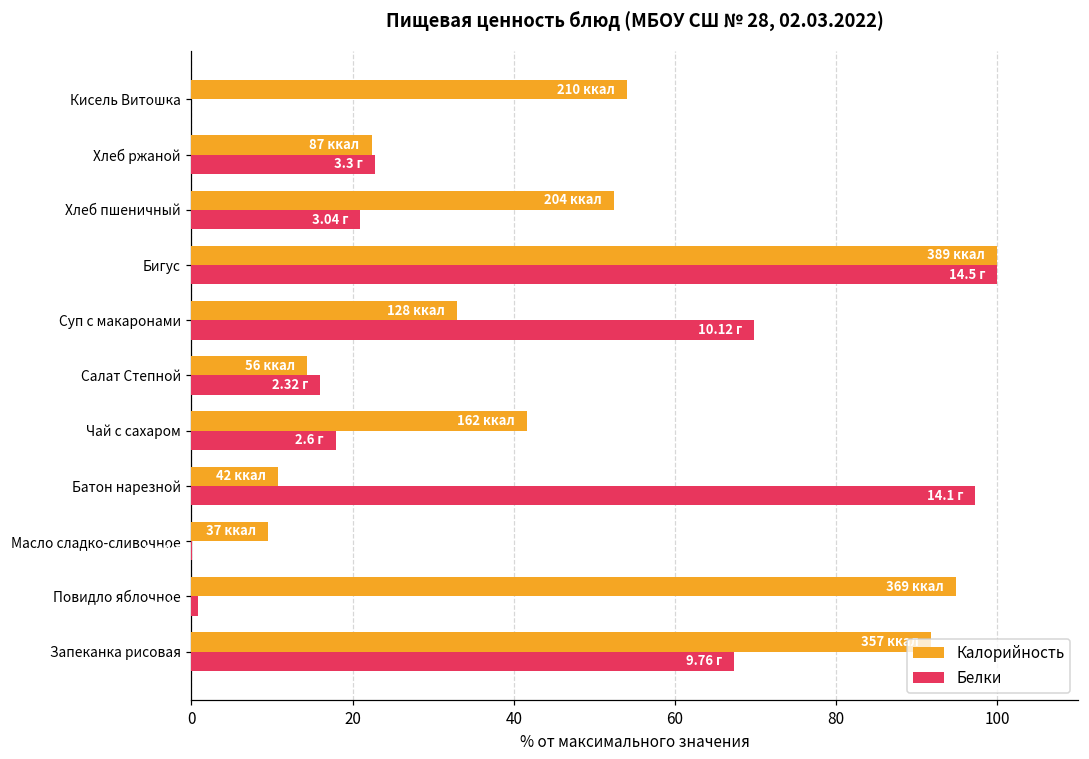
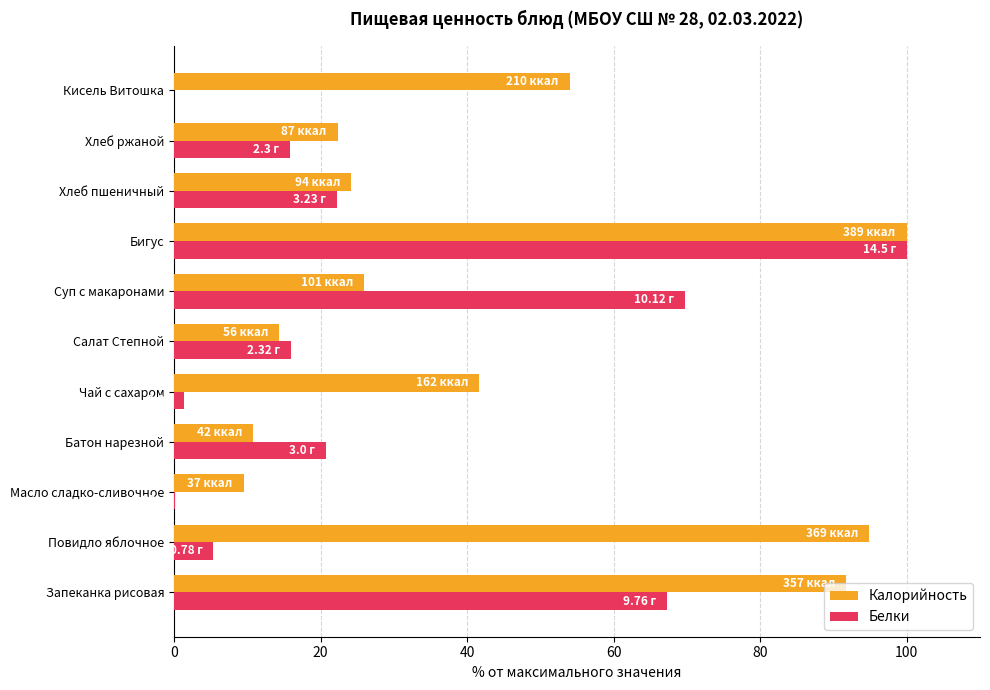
  {
    "Калорийность": {
-     "Хлеб пшеничный": 204,
-     "Суп с макаронами": 128
+     "Хлеб пшеничный": 94,
+     "Суп с макаронами": 101
    },
    "Белки": {
-     "Хлеб ржаной": 3.3,
-     "Хлеб пшеничный": 3.04,
-     "Чай с сахаром": 18,
-     "Батон нарезной": 14.1,
-     "Повидло яблочное": 1
+     "Хлеб ржаной": 2.3,
+     "Хлеб пшеничный": 3.23,
+     "Чай с сахаром": 1,
+     "Батон нарезной": 3.0,
+     "Повидло яблочное": 5
    }
  }
